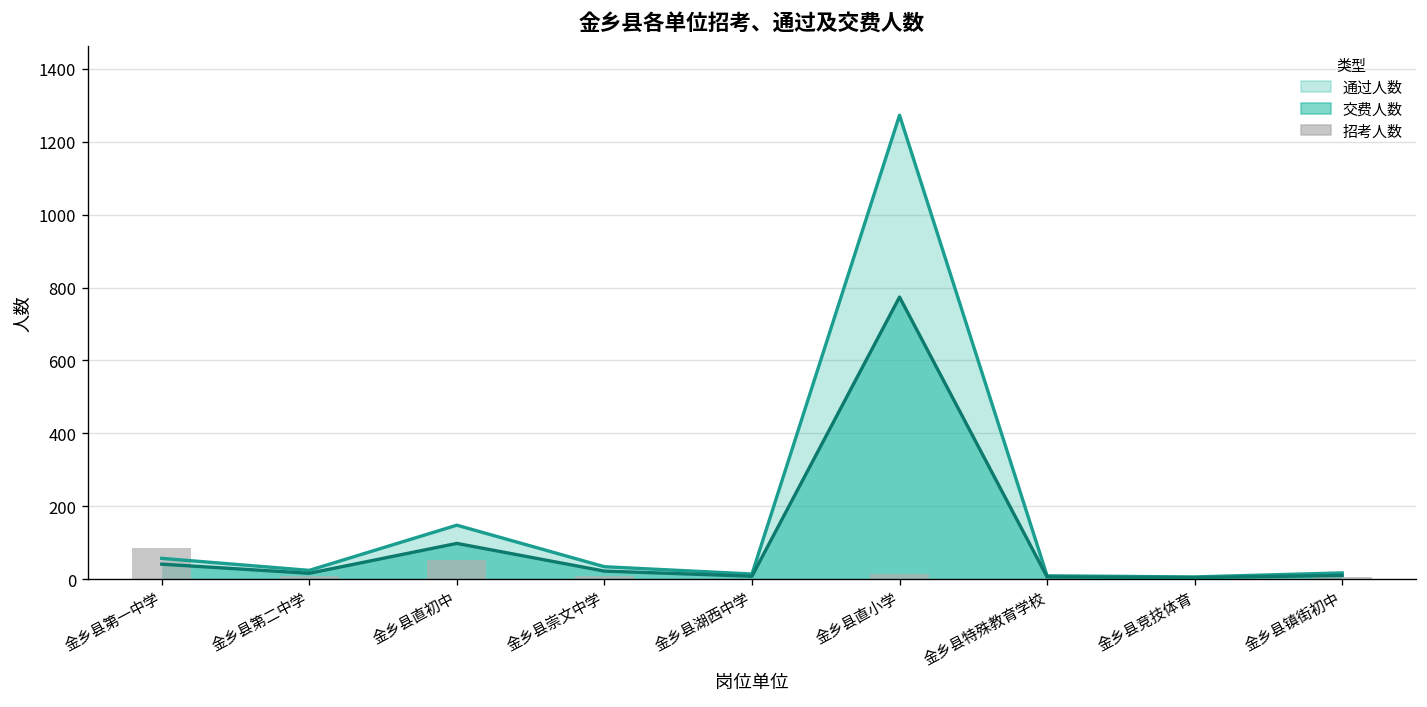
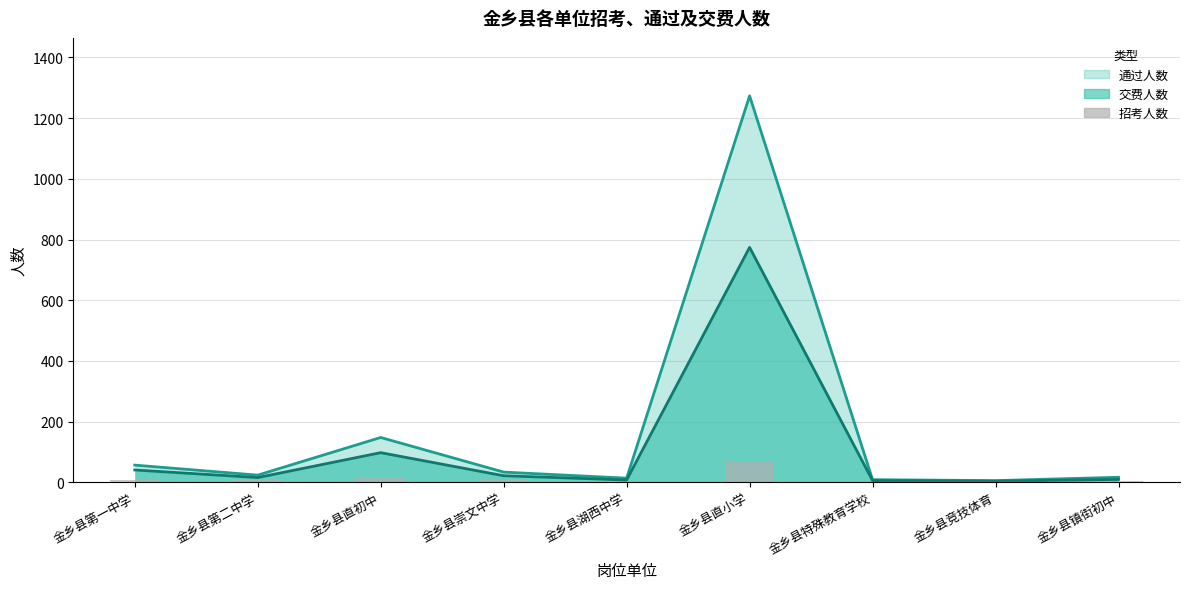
  {
    "招考人数": {
-     "金乡县第一中学": 90,
+     "金乡县第一中学": 10,
      "金乡县第二中学": 10,
-     "金乡县直初中": 50,
+     "金乡县直初中": 20,
      "金乡县崇文中学": 10,
-     "金乡县直小学": 20
+     "金乡县直小学": 70
    }
  }
